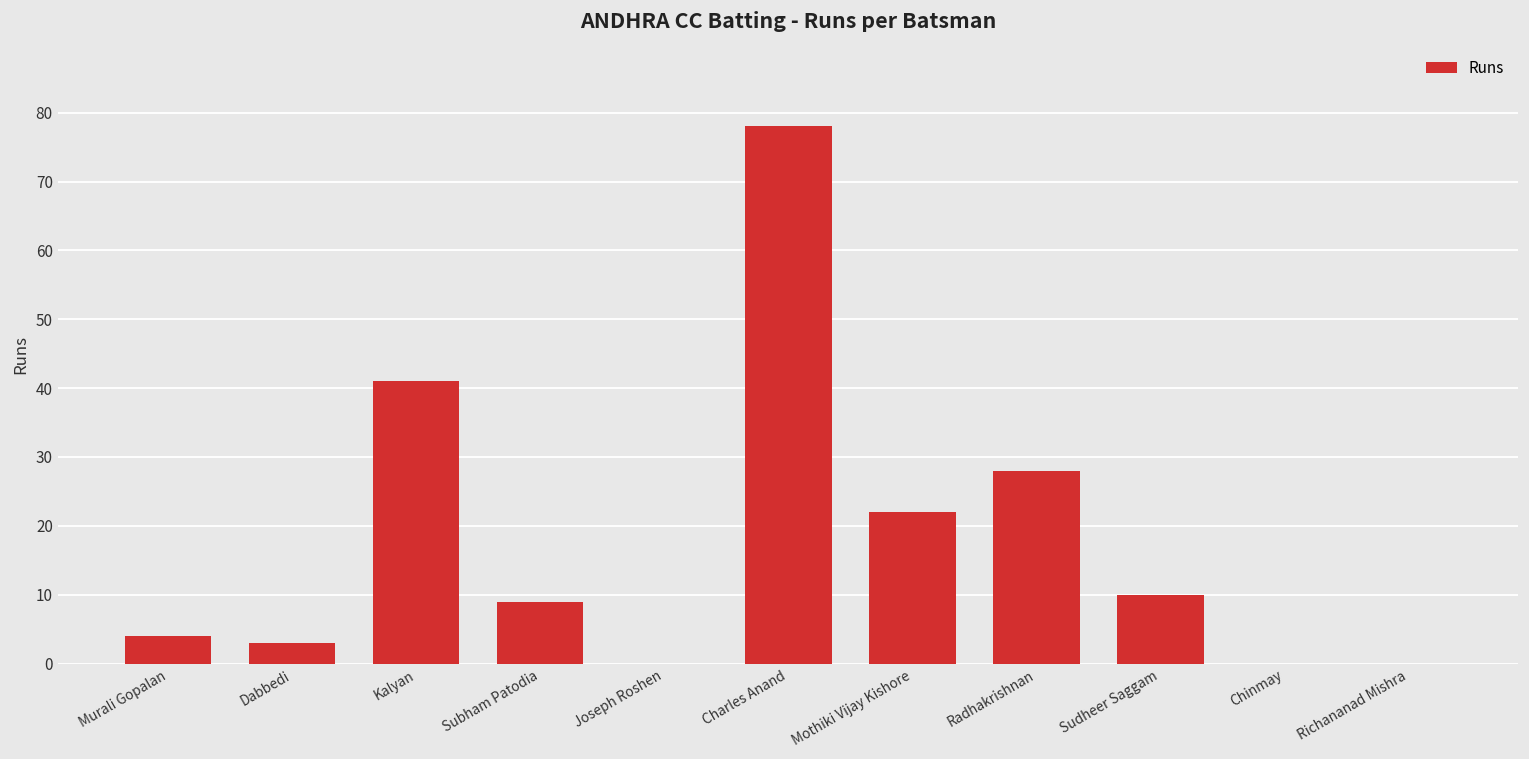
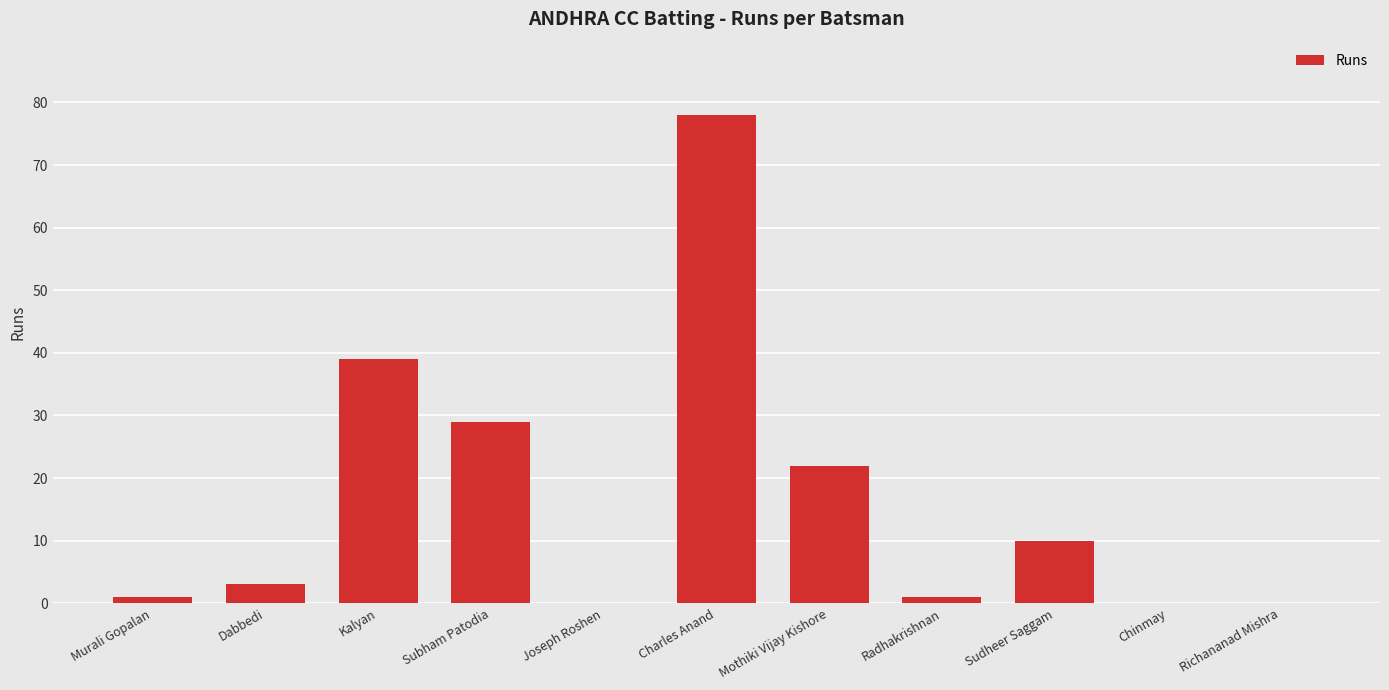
  {
-   "Murali Gopalan": 4,
+   "Murali Gopalan": 1,
    "Dabbedi": 3,
-   "Kalyan": 41,
-   "Subham Patodia": 9,
+   "Kalyan": 39,
+   "Subham Patodia": 29,
    "Joseph Roshen": 0,
    "Charles Anand": 78,
    "Mothiki Vijay Kishore": 22,
-   "Radhakrishnan": 28,
+   "Radhakrishnan": 1,
    "Sudheer Saggam": 10,
    "Chinmay": 0,
    "Richananad Mishra": 0
  }
